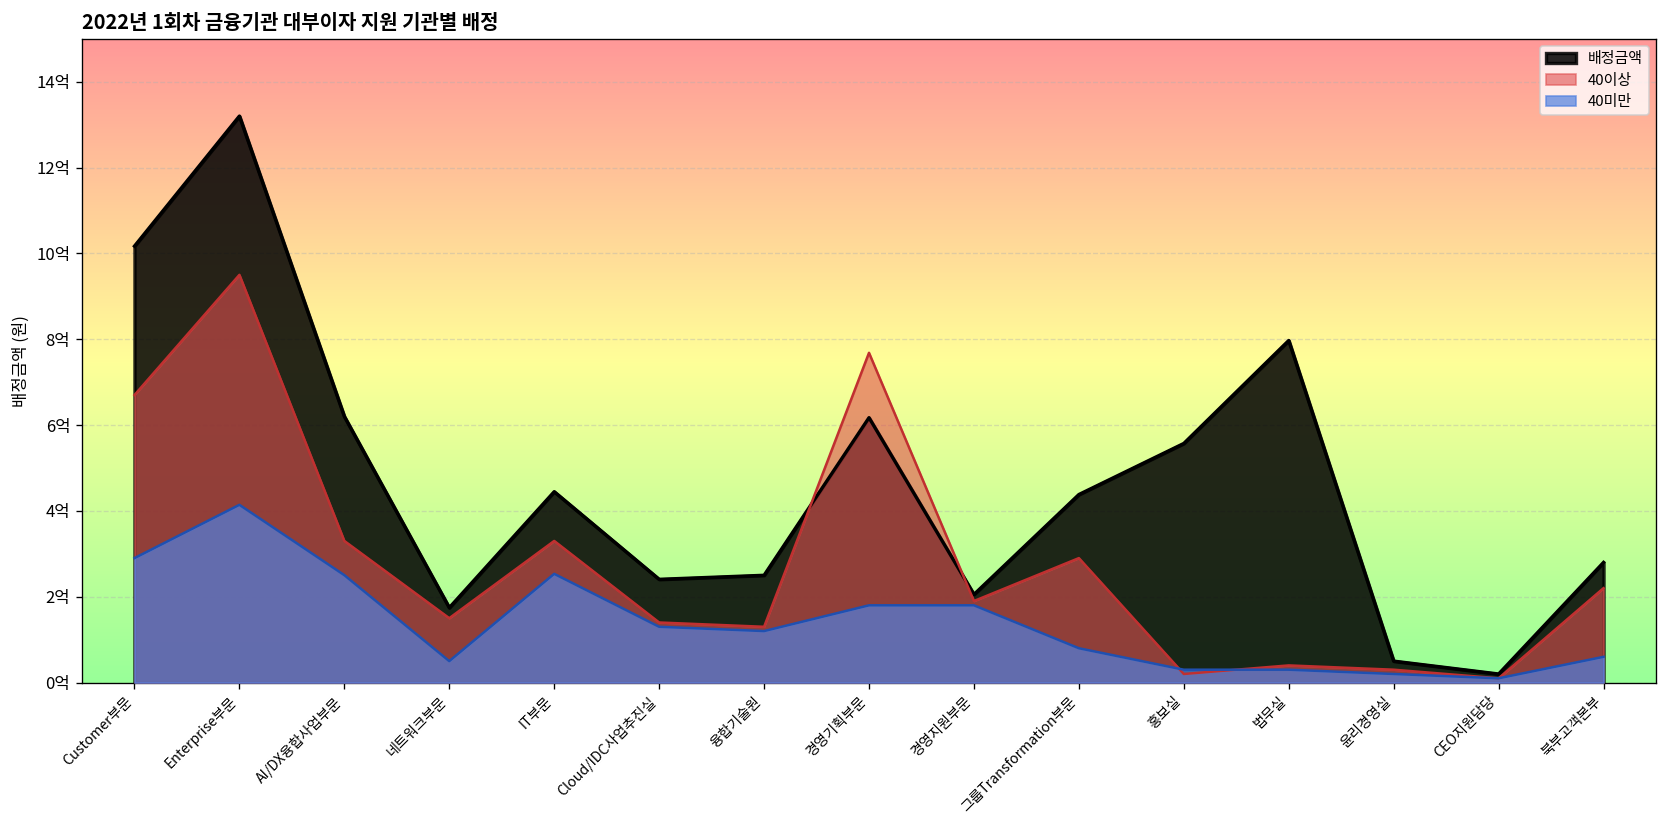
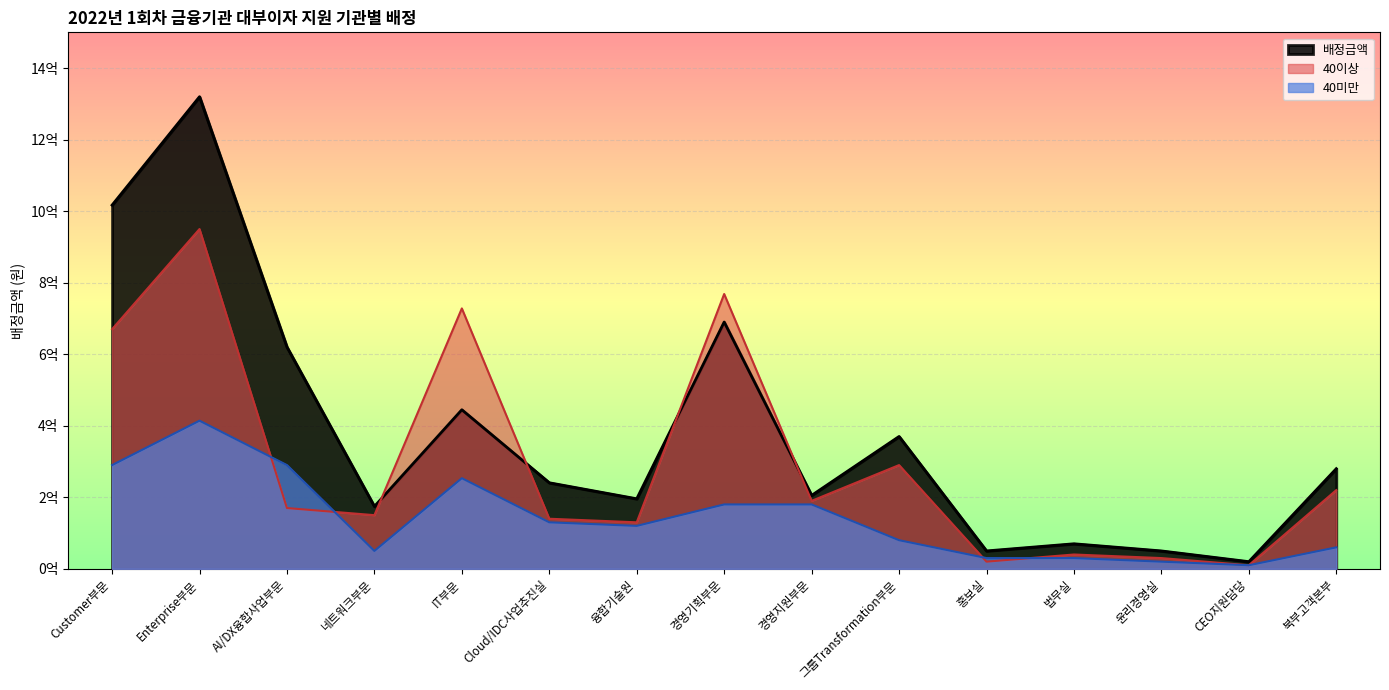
  {
    "배정금액": {
      "Customer부문": "10.2억",
      "Enterprise부문": "13.2억",
      "AI/DX융합사업부문": "6.2억",
      "네트워크부문": "1.7억",
      "IT부문": "4.4억",
      "Cloud/IDC사업추진실": "2.4억",
-     "융합기술원": "2.5억",
-     "경영기획부문": "6.2억",
+     "융합기술원": "2.0억",
+     "경영기획부문": "6.9억",
      "경영지원부문": "2.1억",
-     "그룹Transformation부문": "4.4억",
-     "홍보실": "5.6억",
-     "법무실": "8.0억",
+     "그룹Transformation부문": "3.7억",
+     "홍보실": "0.5억",
+     "법무실": "0.7억",
      "윤리경영실": "0.5억",
      "CEO지원담당": "0.2억",
      "북부고객본부": "2.8억"
    },
    "40이상": {
      "Customer부문": "6.7억",
      "Enterprise부문": "9.5억",
-     "AI/DX융합사업부문": "3.3억",
+     "AI/DX융합사업부문": "1.7억",
      "네트워크부문": "1.5억",
-     "IT부문": "3.3억",
+     "IT부문": "7.3억",
      "Cloud/IDC사업추진실": "1.4억",
      "융합기술원": "1.3억",
      "경영기획부문": "7.7억",
      "경영지원부문": "1.9억",
      "그룹Transformation부문": "2.9억",
      "홍보실": "0.2억",
      "법무실": "0.4억",
      "윤리경영실": "0.3억",
      "북부고객본부": "2.2억"
    },
    "40미만": {
      "Customer부문": "2.9억",
      "Enterprise부문": "4.1억",
-     "AI/DX융합사업부문": "2.5억",
+     "AI/DX융합사업부문": "2.9억",
      "네트워크부문": "0.5억",
      "IT부문": "2.5억",
      "Cloud/IDC사업추진실": "1.3억",
      "융합기술원": "1.2억",
      "경영기획부문": "1.8억",
      "경영지원부문": "1.8억",
      "그룹Transformation부문": "0.8억",
      "홍보실": "0.3억",
      "법무실": "0.3억",
      "윤리경영실": "0.2억",
      "북부고객본부": "0.6억"
    }
  }
